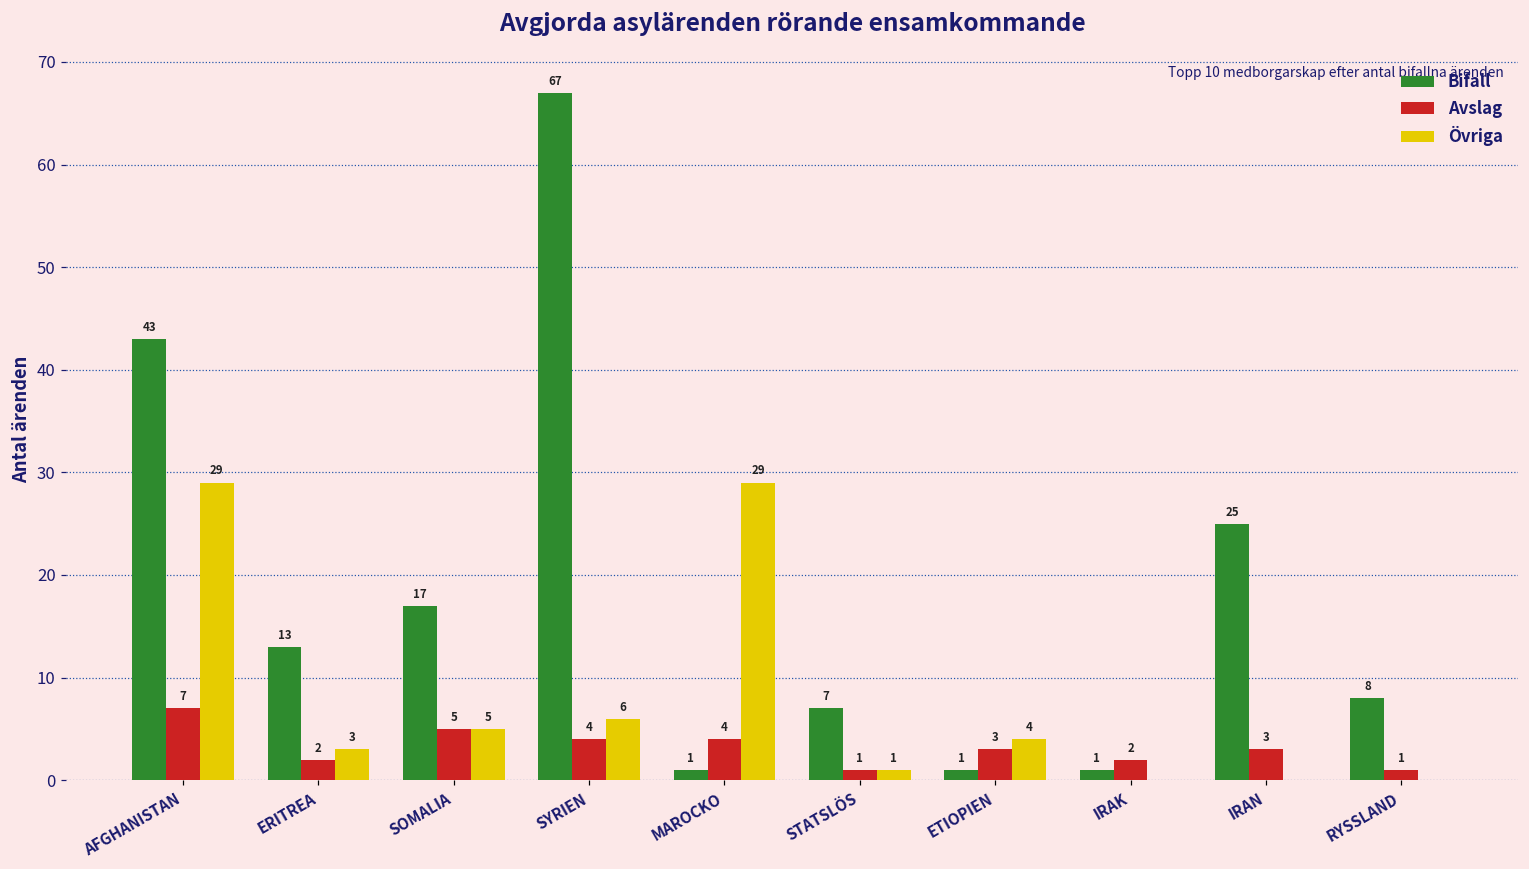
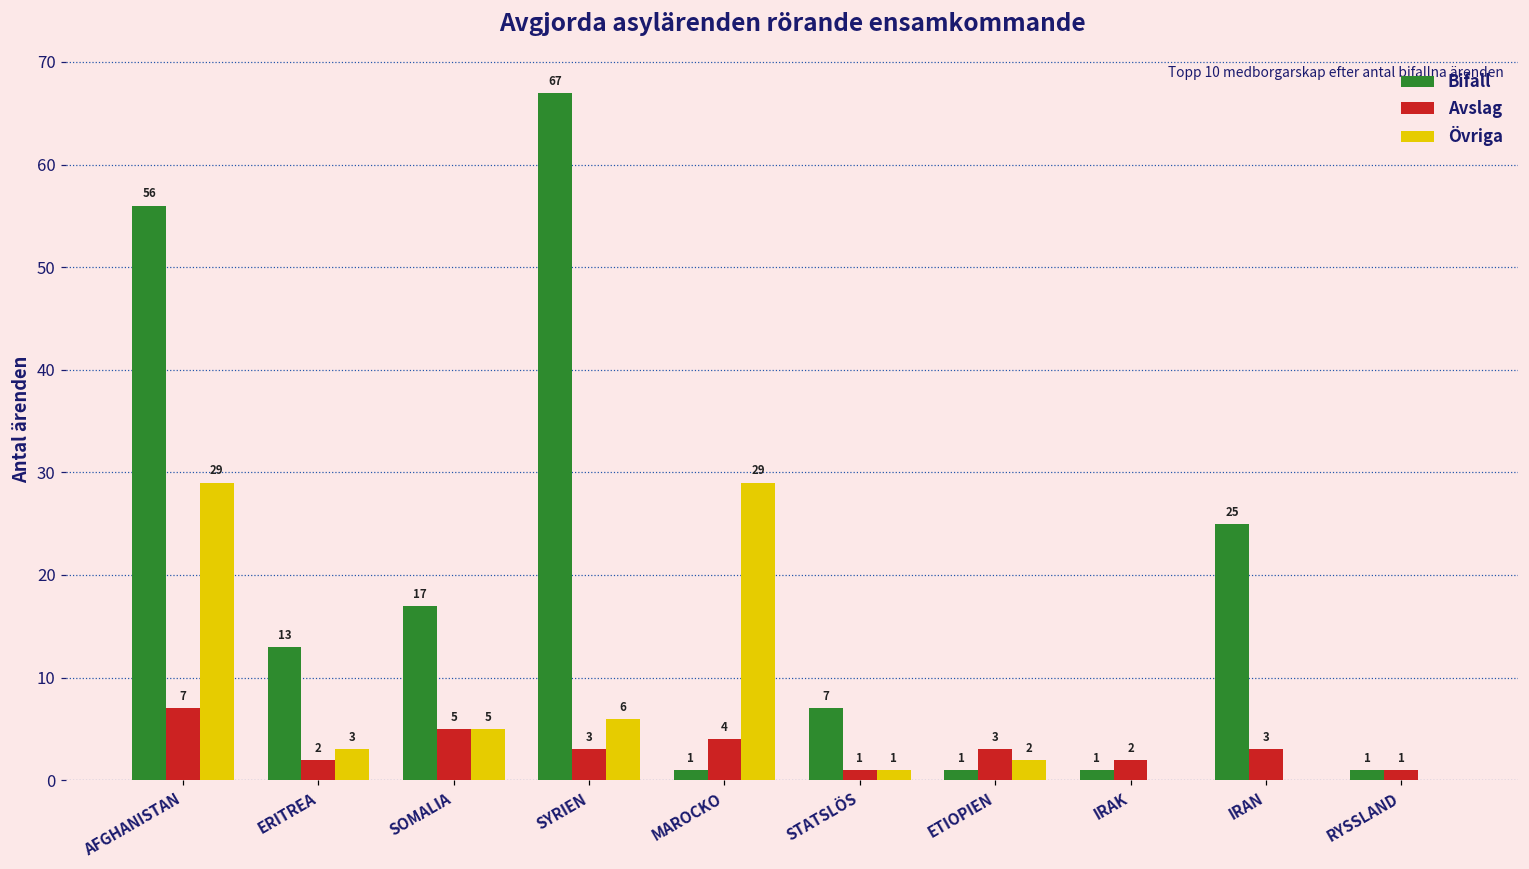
  {
    "Bifall": {
-     "AFGHANISTAN": 43,
+     "AFGHANISTAN": 56,
      "ERITREA": 13,
      "SOMALIA": 17,
      "SYRIEN": 67,
      "MAROCKO": 1,
      "STATSLÖS": 7,
      "ETIOPIEN": 1,
      "IRAK": 1,
      "IRAN": 25,
-     "RYSSLAND": 8
+     "RYSSLAND": 1
    },
    "Avslag": {
      "AFGHANISTAN": 7,
      "ERITREA": 2,
      "SOMALIA": 5,
-     "SYRIEN": 4,
+     "SYRIEN": 3,
      "MAROCKO": 4,
      "STATSLÖS": 1,
      "ETIOPIEN": 3,
      "IRAK": 2,
      "IRAN": 3,
      "RYSSLAND": 1
    },
    "Övriga": {
      "AFGHANISTAN": 29,
      "ERITREA": 3,
      "SOMALIA": 5,
      "SYRIEN": 6,
      "MAROCKO": 29,
      "STATSLÖS": 1,
-     "ETIOPIEN": 4
+     "ETIOPIEN": 2
    }
  }
